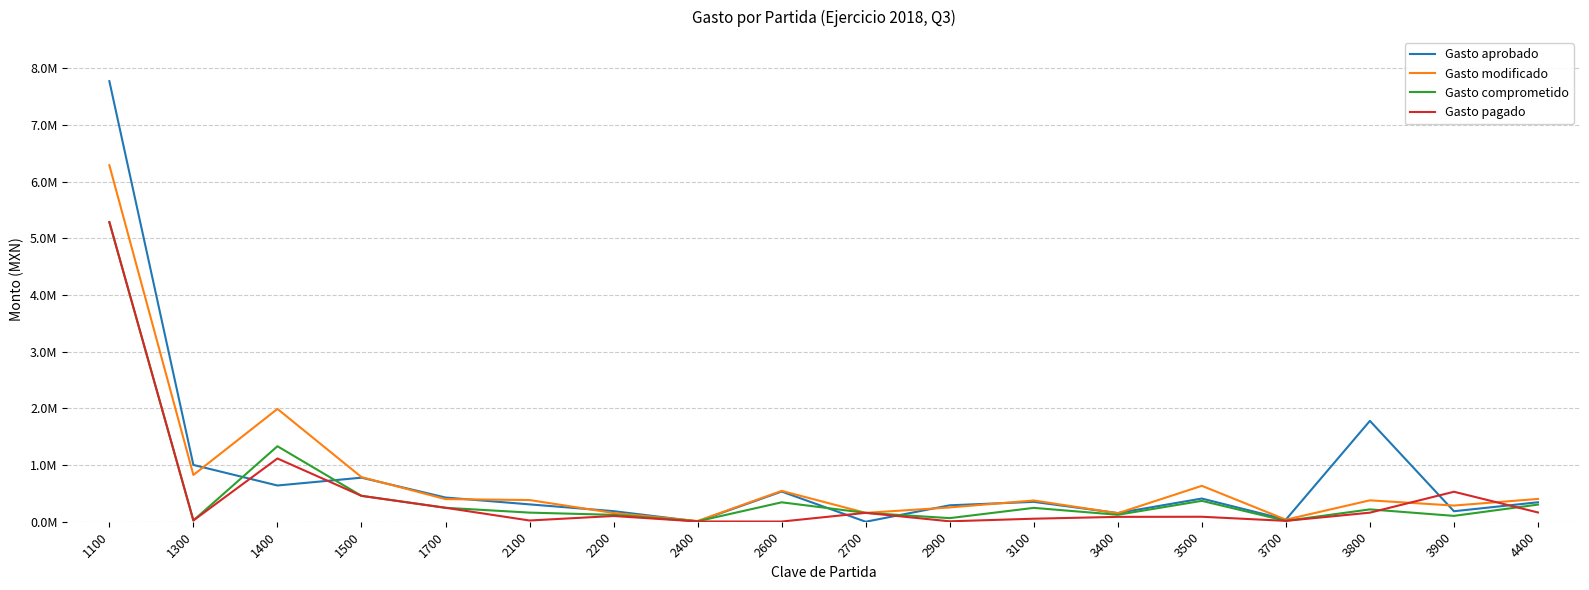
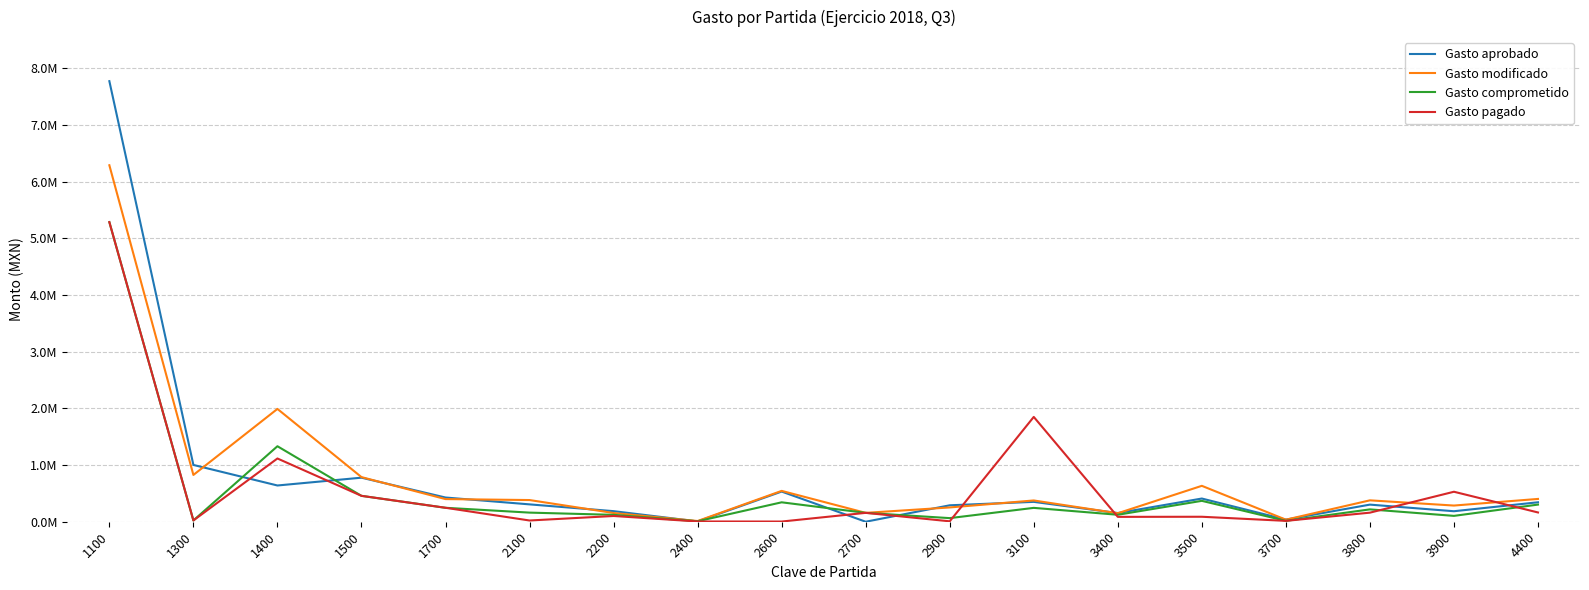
  {
    "Gasto aprobado": {
      "1100": 7800000,
      "1300": 1000000,
      "1400": 600000,
      "2100": 300000,
      "2700": 0,
-     "3800": 1800000,
+     "3800": 300000,
      "3900": 200000
    },
    "Gasto modificado": {
      "1100": 6300000,
      "1300": 800000,
      "1400": 2000000,
      "2100": 400000,
      "3500": 600000,
      "3800": 400000,
      "3900": 300000,
      "4400": 400000
    },
    "Gasto comprometido": {
      "1400": 1300000,
      "2100": 200000,
      "2600": 300000,
      "2900": 100000,
      "3100": 200000,
      "3800": 200000,
      "3900": 100000
    },
    "Gasto pagado": {
      "1400": 1100000,
      "2100": 0,
      "2600": 0,
      "2900": 0,
-     "3100": 100000,
+     "3100": 1800000,
      "3500": 100000,
      "3800": 200000,
      "3900": 500000,
      "4400": 200000
    }
  }
